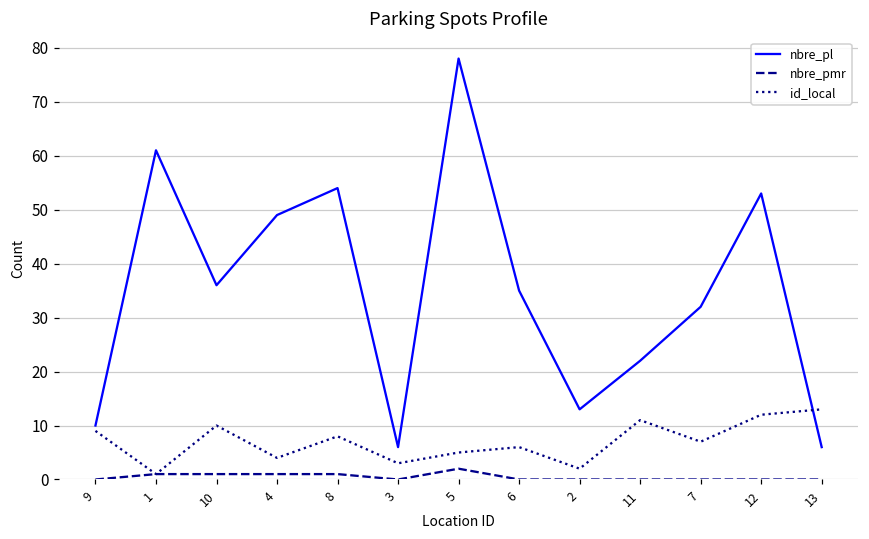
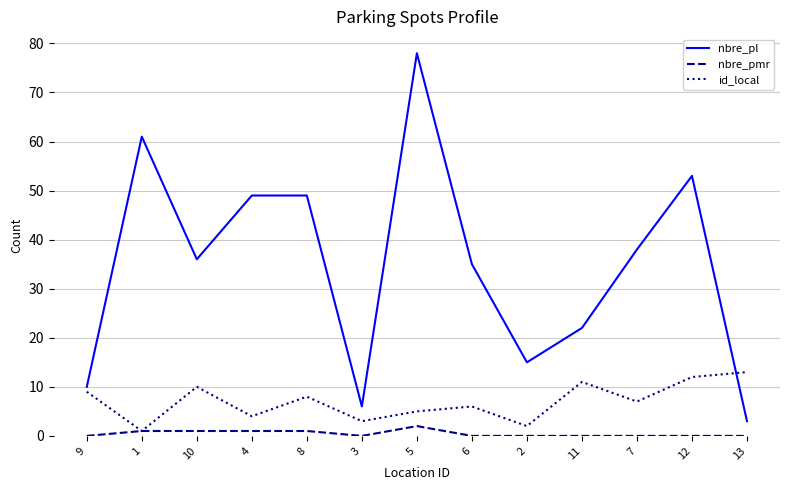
  {
    "nbre_pl": {
      "9": 10,
      "1": 61,
      "10": 36,
      "4": 49,
-     "8": 54,
+     "8": 49,
      "3": 6,
      "5": 78,
      "6": 35,
-     "2": 13,
+     "2": 15,
      "11": 22,
-     "7": 32,
+     "7": 38,
      "12": 53,
-     "13": 6
+     "13": 3
    }
  }
